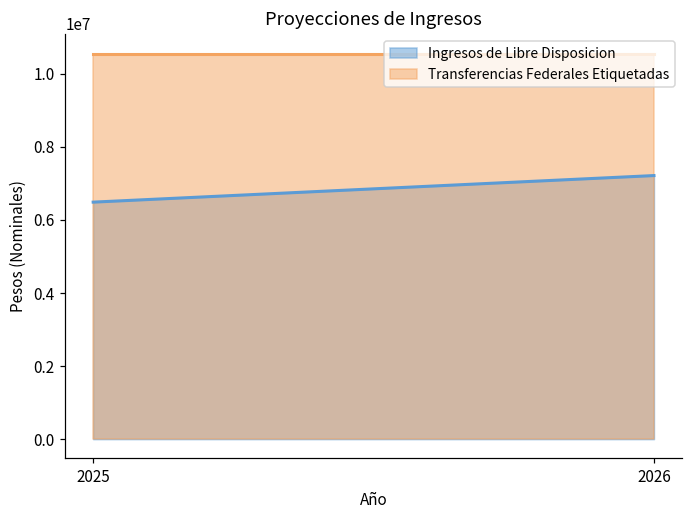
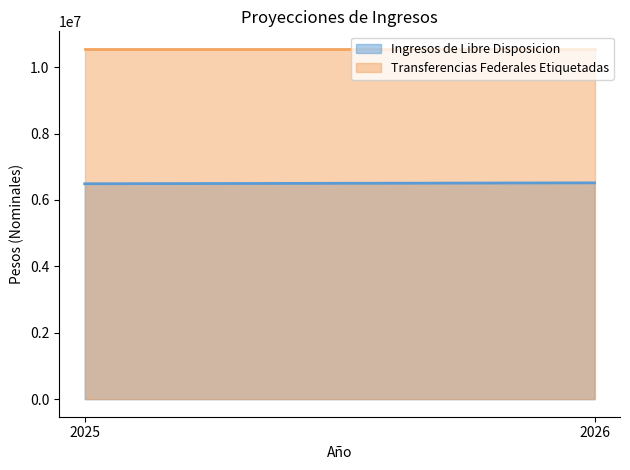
  {
    "Ingresos de Libre Disposicion": {
      "2025": 6500000,
-     "2026": 7200000
+     "2026": 6500000
    },
    "Transferencias Federales Etiquetadas": {
      "2025": 10600000
    }
  }
